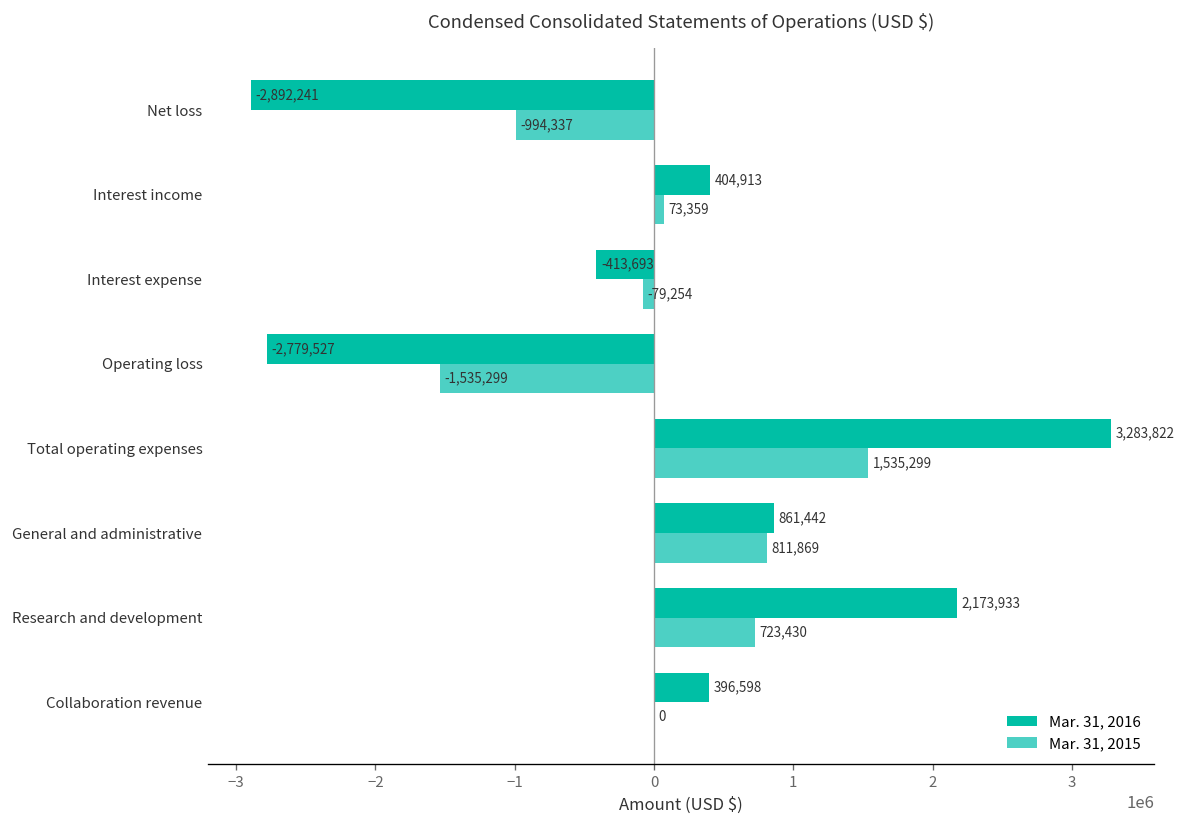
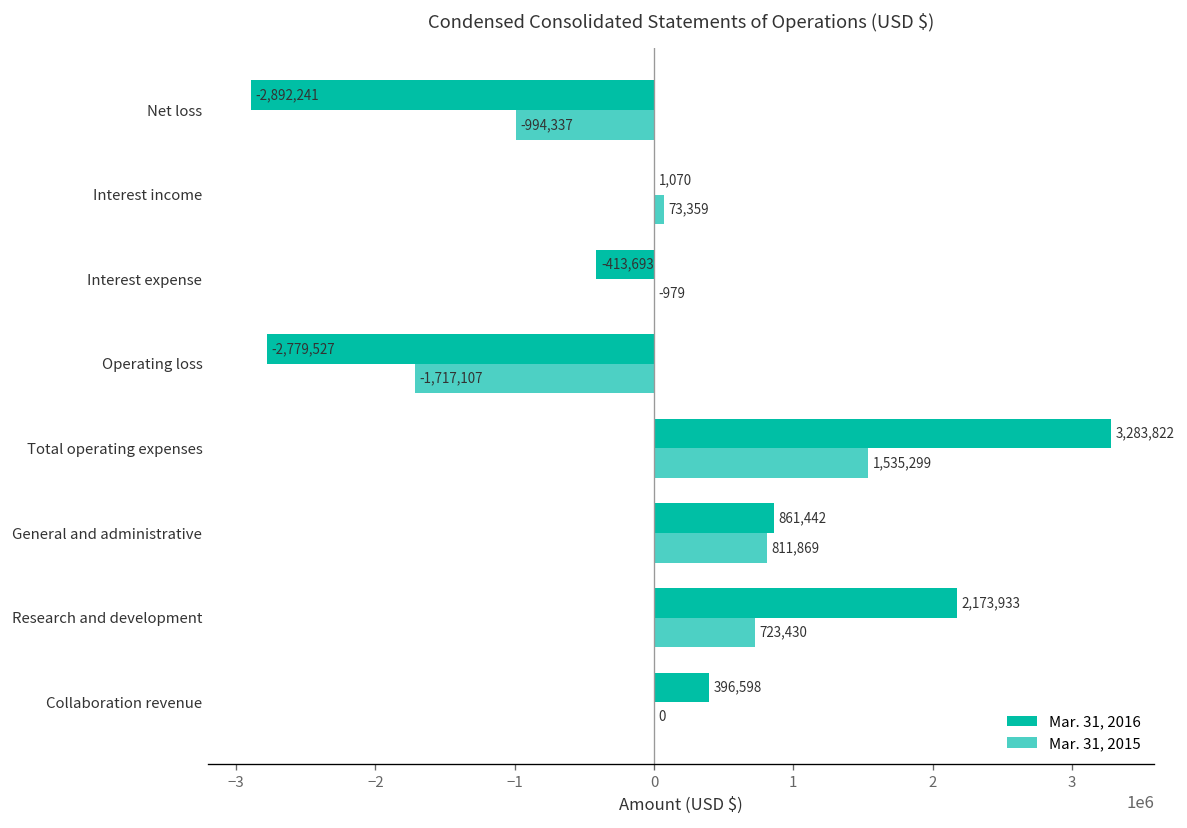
  {
    "Mar. 31, 2016": {
      "Net loss": "-2,892,241",
-     "Interest income": "404,913",
+     "Interest income": "1,070",
      "Interest expense": "-413,693",
      "Operating loss": "-2,779,527",
      "Total operating expenses": "3,283,822",
      "General and administrative": "861,442",
      "Research and development": "2,173,933",
      "Collaboration revenue": "396,598"
    },
    "Mar. 31, 2015": {
      "Net loss": "-994,337",
      "Interest income": "73,359",
-     "Interest expense": "-79,254",
-     "Operating loss": "-1,535,299",
+     "Interest expense": "-979",
+     "Operating loss": "-1,717,107",
      "Total operating expenses": "1,535,299",
      "General and administrative": "811,869",
      "Research and development": "723,430",
      "Collaboration revenue": "0"
    }
  }
